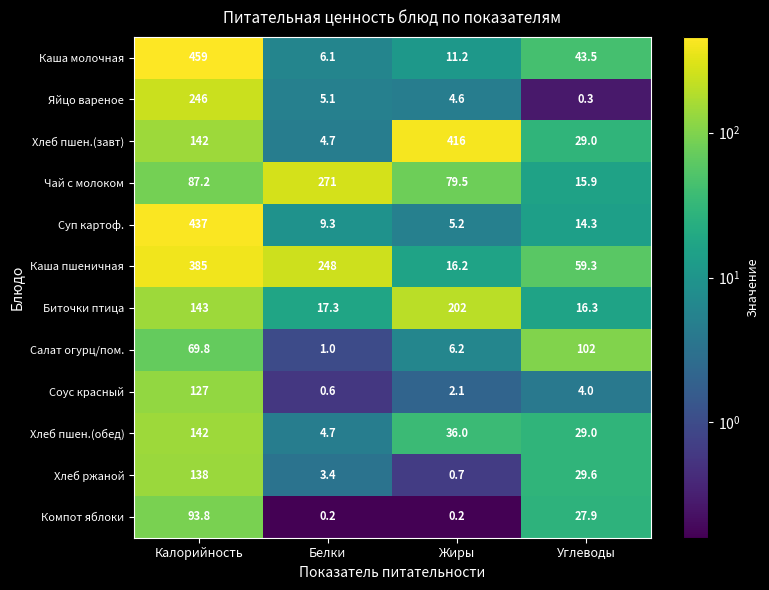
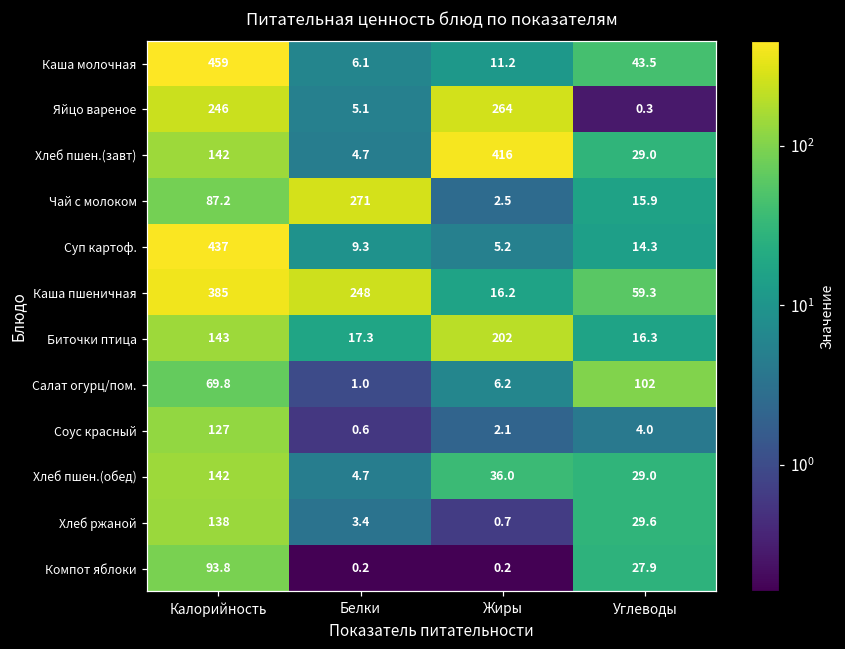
  {
    "Каша молочная": {
      "Калорийность": 459,
      "Белки": 6.1,
      "Жиры": 11.2,
      "Углеводы": 43.5
    },
    "Яйцо вареное": {
      "Калорийность": 246,
      "Белки": 5.1,
-     "Жиры": 4.6,
+     "Жиры": 264,
      "Углеводы": 0.3
    },
    "Хлеб пшен.(завт)": {
      "Калорийность": 142,
      "Белки": 4.7,
      "Жиры": 416,
      "Углеводы": 29.0
    },
    "Чай с молоком": {
      "Калорийность": 87.2,
      "Белки": 271,
-     "Жиры": 79.5,
+     "Жиры": 2.5,
      "Углеводы": 15.9
    },
    "Суп картоф.": {
      "Калорийность": 437,
      "Белки": 9.3,
      "Жиры": 5.2,
      "Углеводы": 14.3
    },
    "Каша пшеничная": {
      "Калорийность": 385,
      "Белки": 248,
      "Жиры": 16.2,
      "Углеводы": 59.3
    },
    "Биточки птица": {
      "Калорийность": 143,
      "Белки": 17.3,
      "Жиры": 202,
      "Углеводы": 16.3
    },
    "Салат огурц/пом.": {
      "Калорийность": 69.8,
      "Белки": 1.0,
      "Жиры": 6.2,
      "Углеводы": 102
    },
    "Соус красный": {
      "Калорийность": 127,
      "Белки": 0.6,
      "Жиры": 2.1,
      "Углеводы": 4.0
    },
    "Хлеб пшен.(обед)": {
      "Калорийность": 142,
      "Белки": 4.7,
      "Жиры": 36.0,
      "Углеводы": 29.0
    },
    "Хлеб ржаной": {
      "Калорийность": 138,
      "Белки": 3.4,
      "Жиры": 0.7,
      "Углеводы": 29.6
    },
    "Компот яблоки": {
      "Калорийность": 93.8,
      "Белки": 0.2,
      "Жиры": 0.2,
      "Углеводы": 27.9
    }
  }
